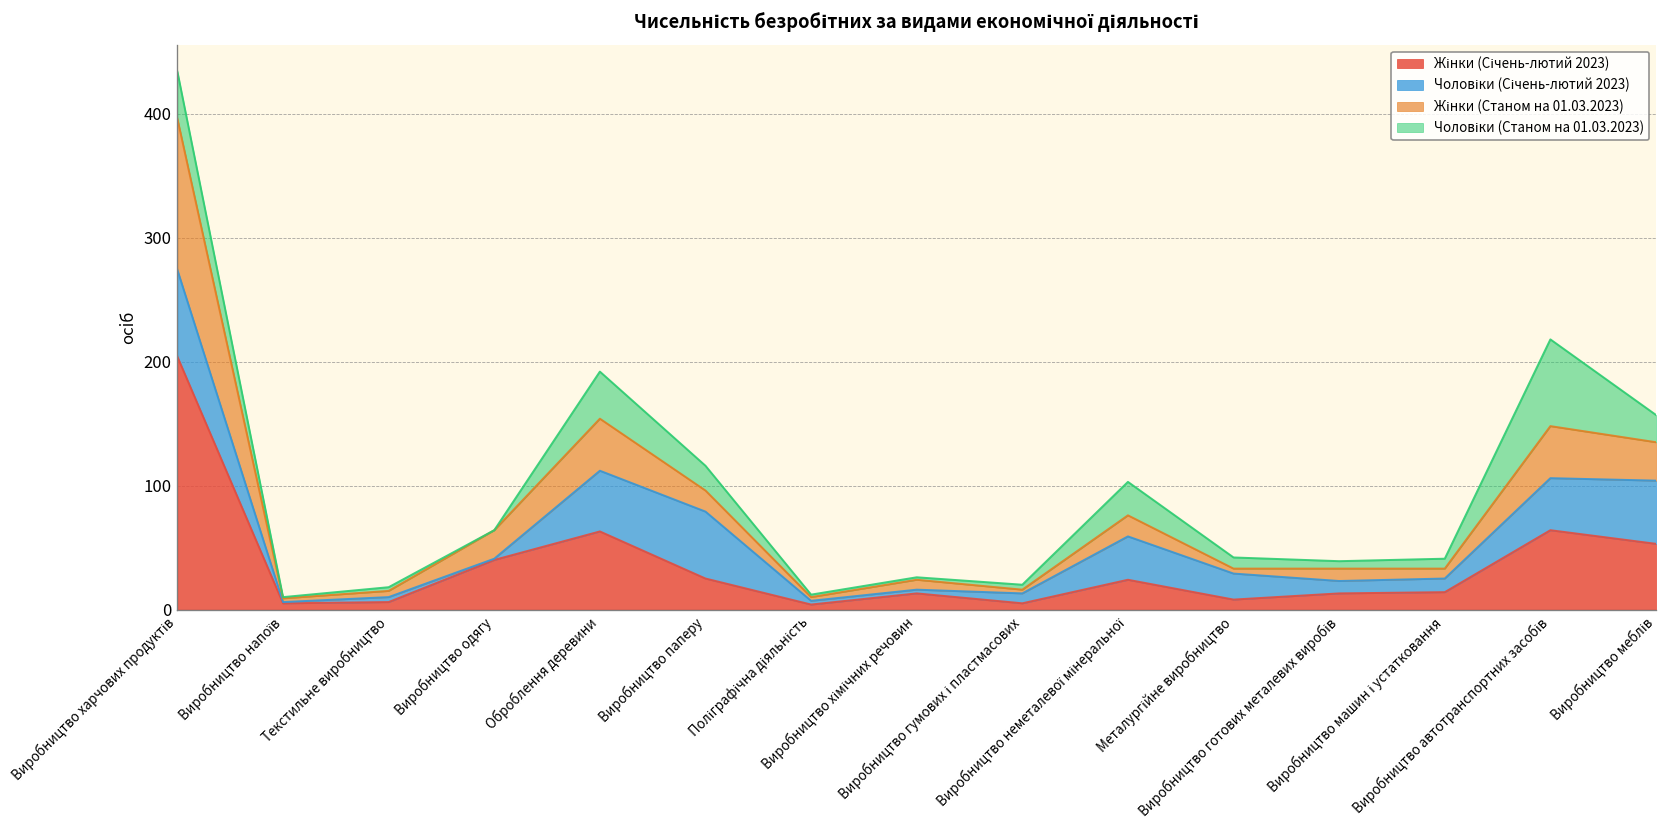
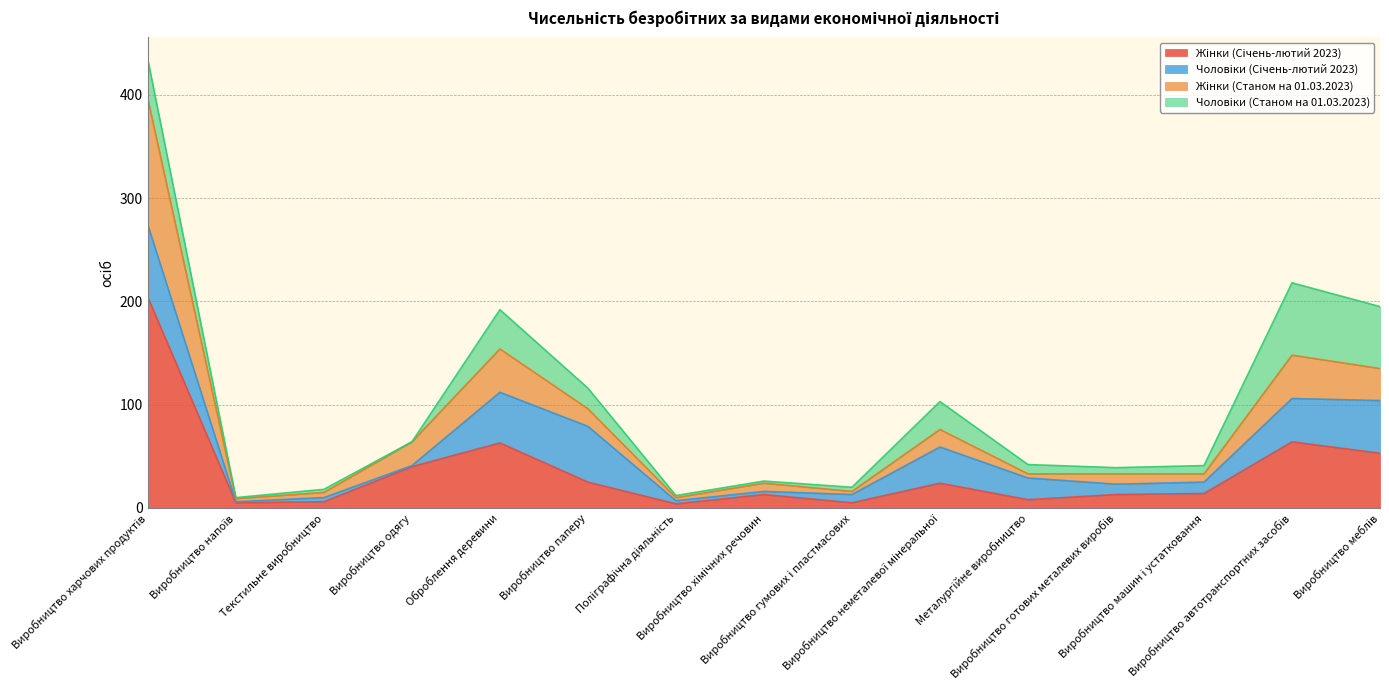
  {
    "Чоловіки (Січень-лютий 2023)": {
      "Виробництво харчових продуктів": 70,
      "Текстильне виробництво": 4,
      "Оброблення деревини": 49,
      "Виробництво паперу": 54,
      "Поліграфічна діяльність": 3,
      "Виробництво хімічних речовин": 3,
      "Виробництво гумових і пластмасових": 8,
      "Виробництво неметалевої мінеральної": 35,
      "Металургійне виробництво": 21,
      "Виробництво готових металевих виробів": 10,
      "Виробництво машин і устатковання": 11,
      "Виробництво автотранспортних засобів": 42,
      "Виробництво меблів": 51
    },
    "Чоловіки (Станом на 01.03.2023)": {
      "Виробництво харчових продуктів": 38,
      "Текстильне виробництво": 3,
      "Оброблення деревини": 38,
      "Виробництво паперу": 20,
      "Виробництво гумових і пластмасових": 4,
      "Виробництво неметалевої мінеральної": 27,
      "Металургійне виробництво": 9,
      "Виробництво готових металевих виробів": 6,
      "Виробництво машин і устатковання": 8,
      "Виробництво автотранспортних засобів": 70,
-     "Виробництво меблів": 22
+     "Виробництво меблів": 60
    }
  }
